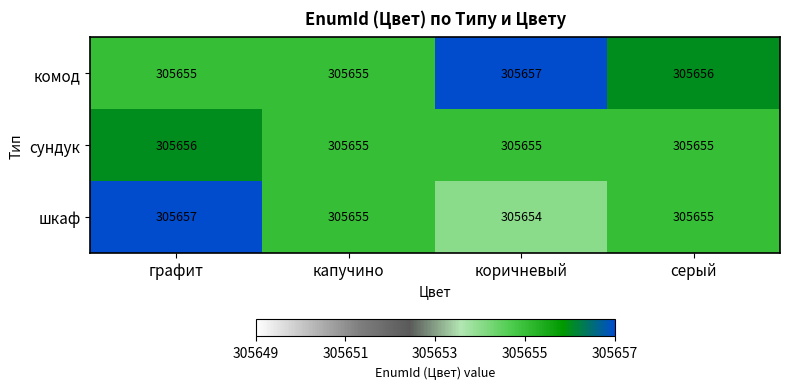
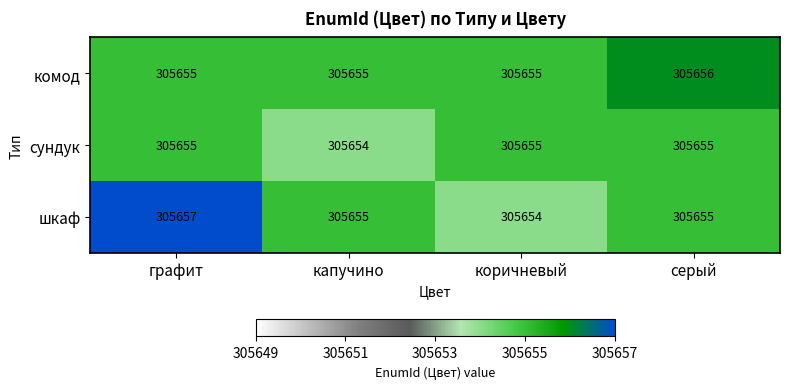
  {
    "комод": {
      "графит": 305655,
      "капучино": 305655,
-     "коричневый": 305657,
+     "коричневый": 305655,
      "серый": 305656
    },
    "сундук": {
-     "графит": 305656,
-     "капучино": 305655,
+     "графит": 305655,
+     "капучино": 305654,
      "коричневый": 305655,
      "серый": 305655
    },
    "шкаф": {
      "графит": 305657,
      "капучино": 305655,
      "коричневый": 305654,
      "серый": 305655
    }
  }
